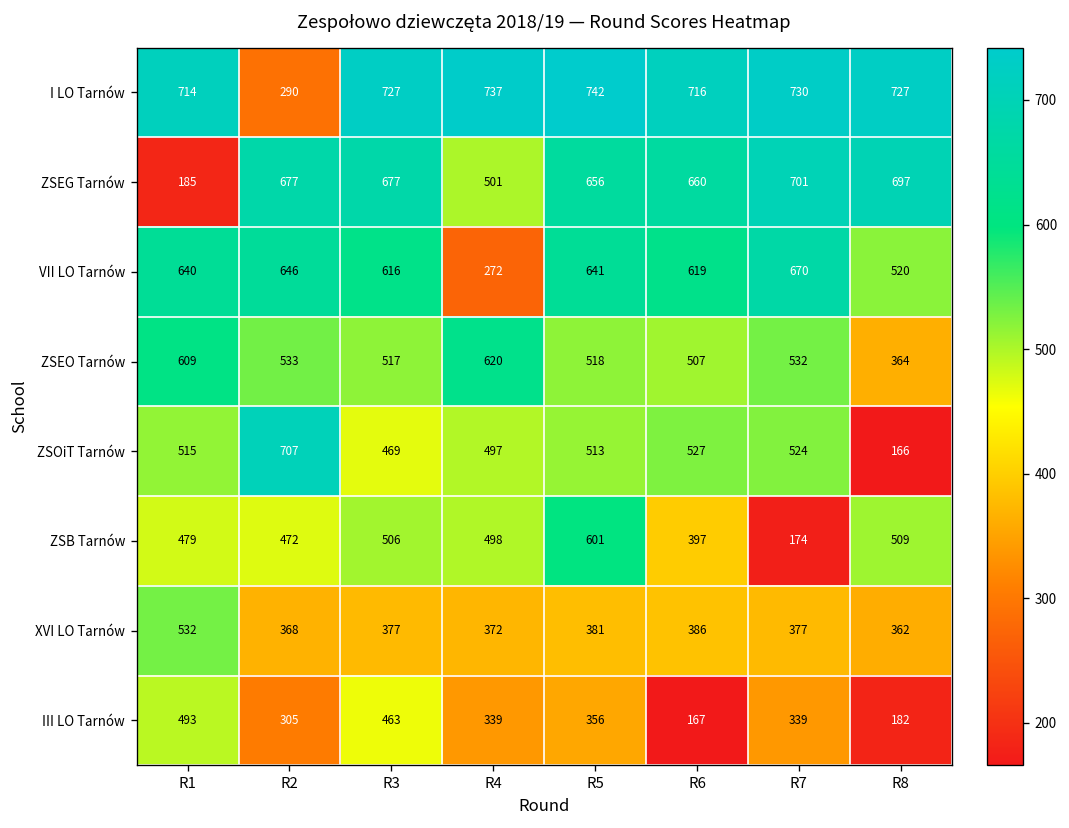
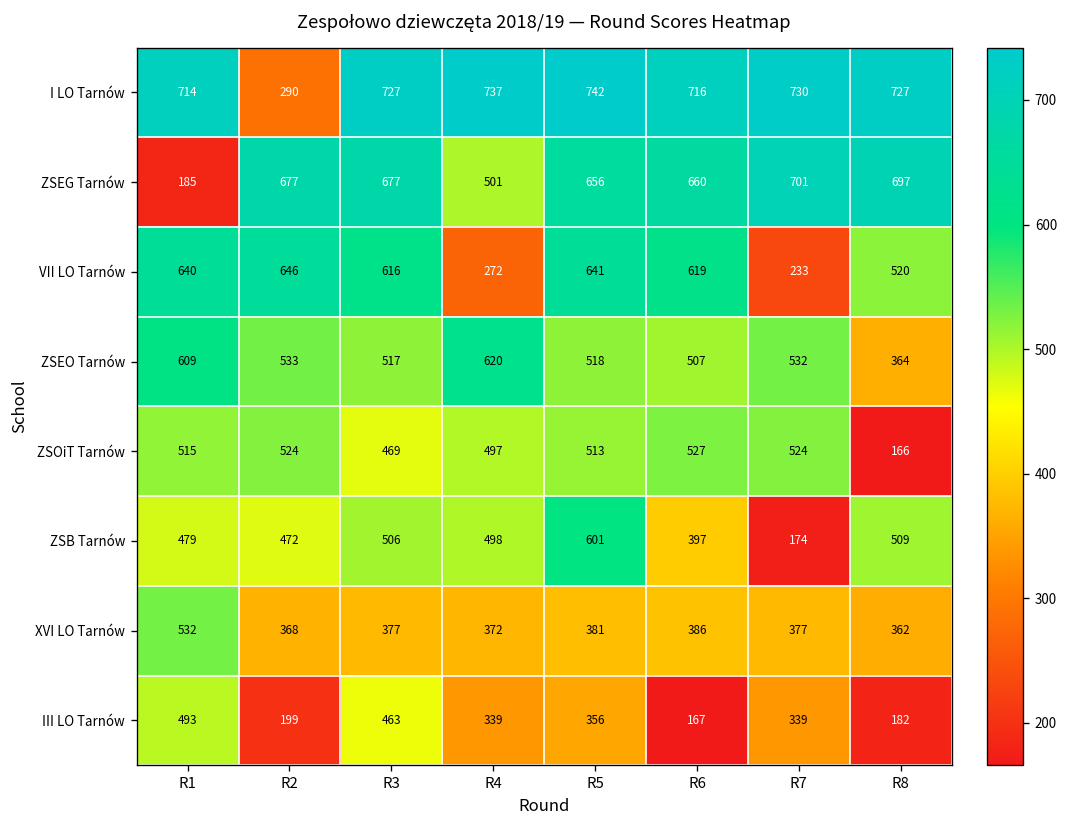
  {
    "I LO Tarnów": {
      "R1": 714,
      "R2": 290,
      "R3": 727,
      "R4": 737,
      "R5": 742,
      "R6": 716,
      "R7": 730,
      "R8": 727
    },
    "ZSEG Tarnów": {
      "R1": 185,
      "R2": 677,
      "R3": 677,
      "R4": 501,
      "R5": 656,
      "R6": 660,
      "R7": 701,
      "R8": 697
    },
    "VII LO Tarnów": {
      "R1": 640,
      "R2": 646,
      "R3": 616,
      "R4": 272,
      "R5": 641,
      "R6": 619,
-     "R7": 670,
+     "R7": 233,
      "R8": 520
    },
    "ZSEO Tarnów": {
      "R1": 609,
      "R2": 533,
      "R3": 517,
      "R4": 620,
      "R5": 518,
      "R6": 507,
      "R7": 532,
      "R8": 364
    },
    "ZSOiT Tarnów": {
      "R1": 515,
-     "R2": 707,
+     "R2": 524,
      "R3": 469,
      "R4": 497,
      "R5": 513,
      "R6": 527,
      "R7": 524,
      "R8": 166
    },
    "ZSB Tarnów": {
      "R1": 479,
      "R2": 472,
      "R3": 506,
      "R4": 498,
      "R5": 601,
      "R6": 397,
      "R7": 174,
      "R8": 509
    },
    "XVI LO Tarnów": {
      "R1": 532,
      "R2": 368,
      "R3": 377,
      "R4": 372,
      "R5": 381,
      "R6": 386,
      "R7": 377,
      "R8": 362
    },
    "III LO Tarnów": {
      "R1": 493,
-     "R2": 305,
+     "R2": 199,
      "R3": 463,
      "R4": 339,
      "R5": 356,
      "R6": 167,
      "R7": 339,
      "R8": 182
    }
  }
